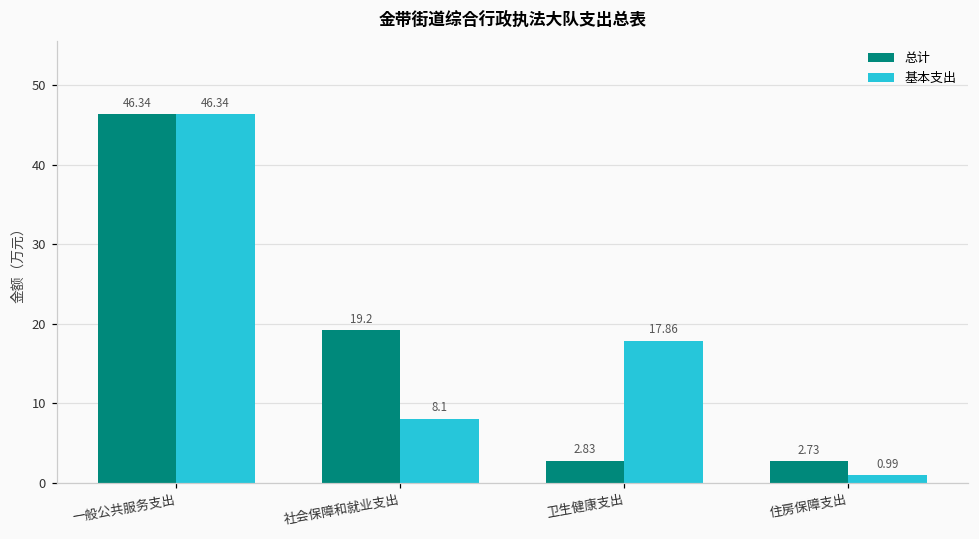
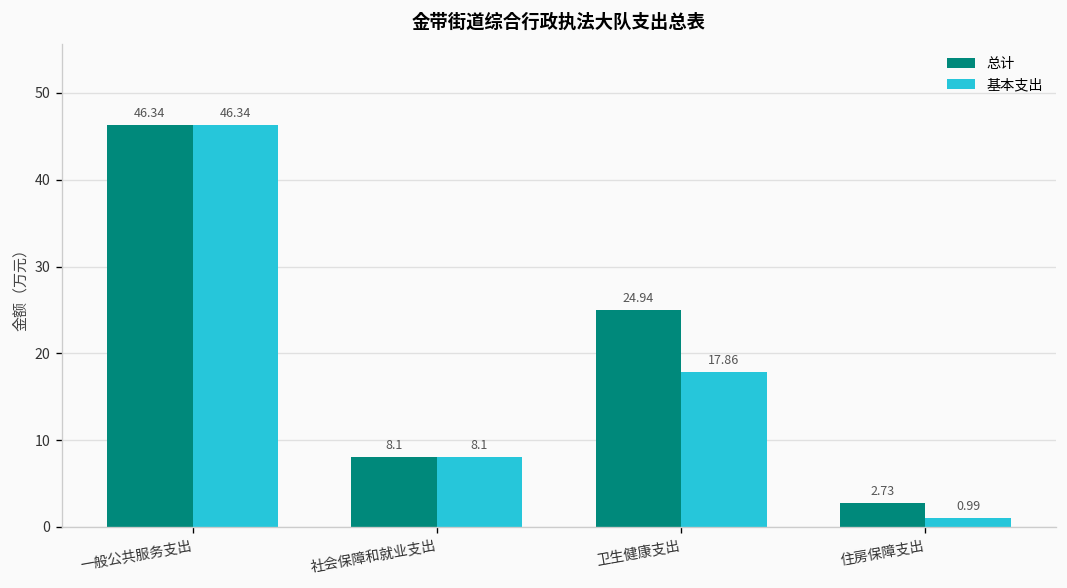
  {
    "总计": {
      "一般公共服务支出": 46.34,
-     "社会保障和就业支出": 19.2,
-     "卫生健康支出": 2.83,
+     "社会保障和就业支出": 8.1,
+     "卫生健康支出": 24.94,
      "住房保障支出": 2.73
    },
    "基本支出": {
      "一般公共服务支出": 46.34,
      "社会保障和就业支出": 8.1,
      "卫生健康支出": 17.86,
      "住房保障支出": 0.99
    }
  }
